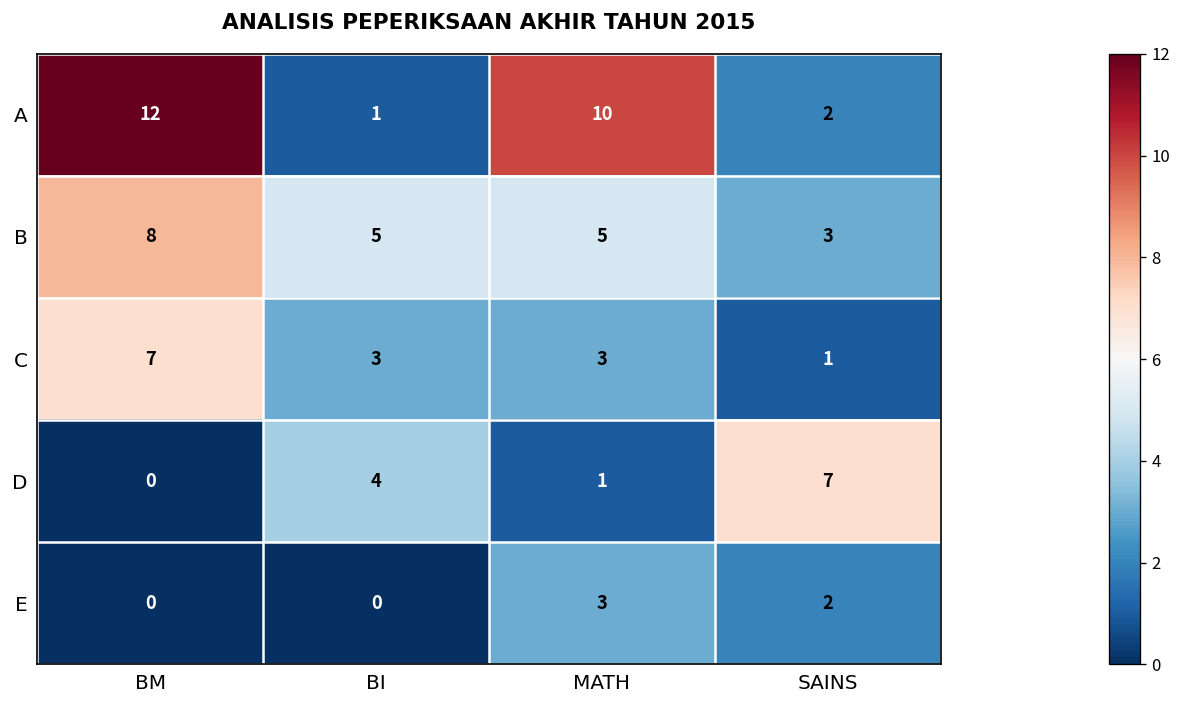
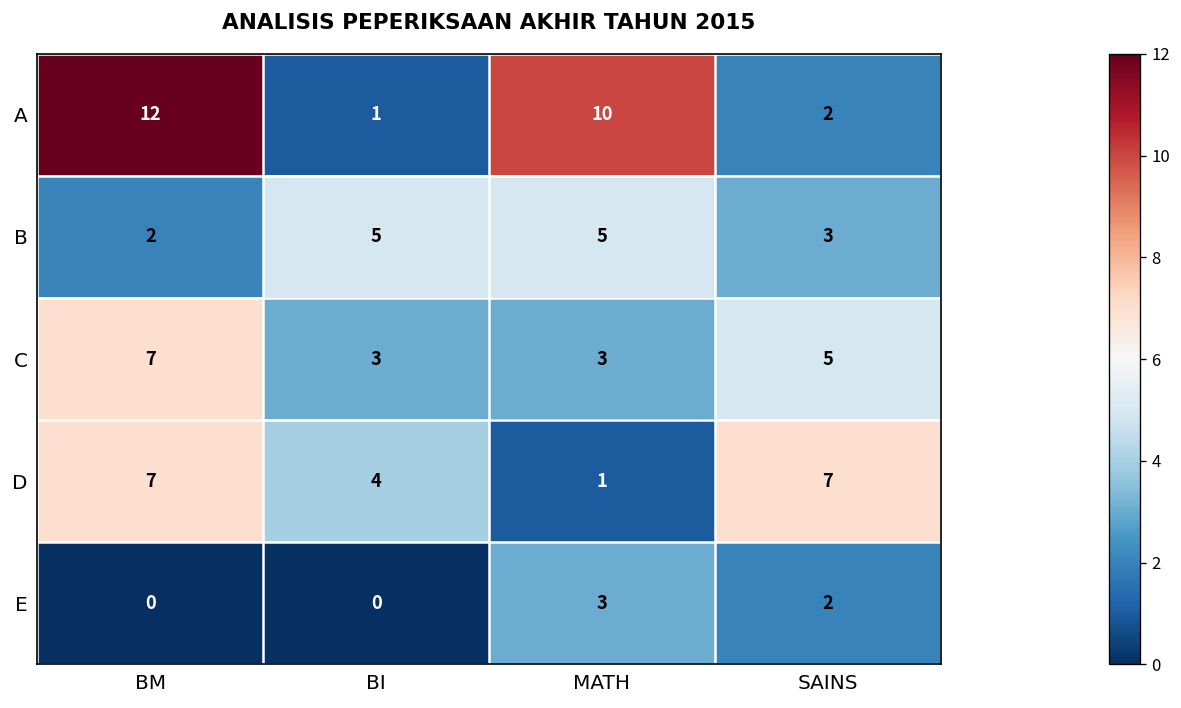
  {
    "A": {
      "BM": 12,
      "BI": 1,
      "MATH": 10,
      "SAINS": 2
    },
    "B": {
-     "BM": 8,
+     "BM": 2,
      "BI": 5,
      "MATH": 5,
      "SAINS": 3
    },
    "C": {
      "BM": 7,
      "BI": 3,
      "MATH": 3,
-     "SAINS": 1
+     "SAINS": 5
    },
    "D": {
-     "BM": 0,
+     "BM": 7,
      "BI": 4,
      "MATH": 1,
      "SAINS": 7
    },
    "E": {
      "BM": 0,
      "BI": 0,
      "MATH": 3,
      "SAINS": 2
    }
  }
